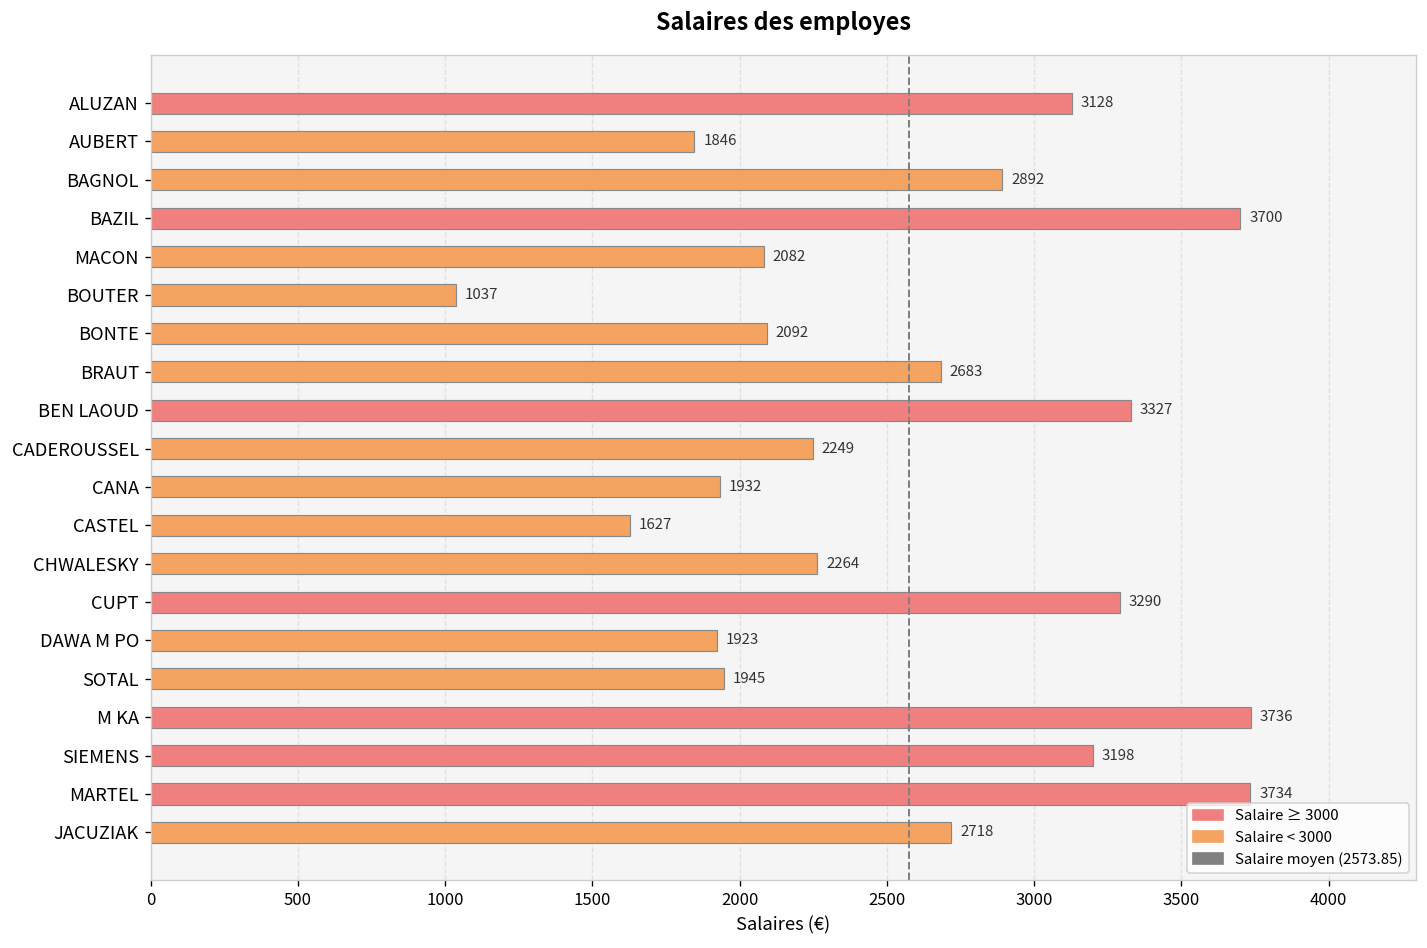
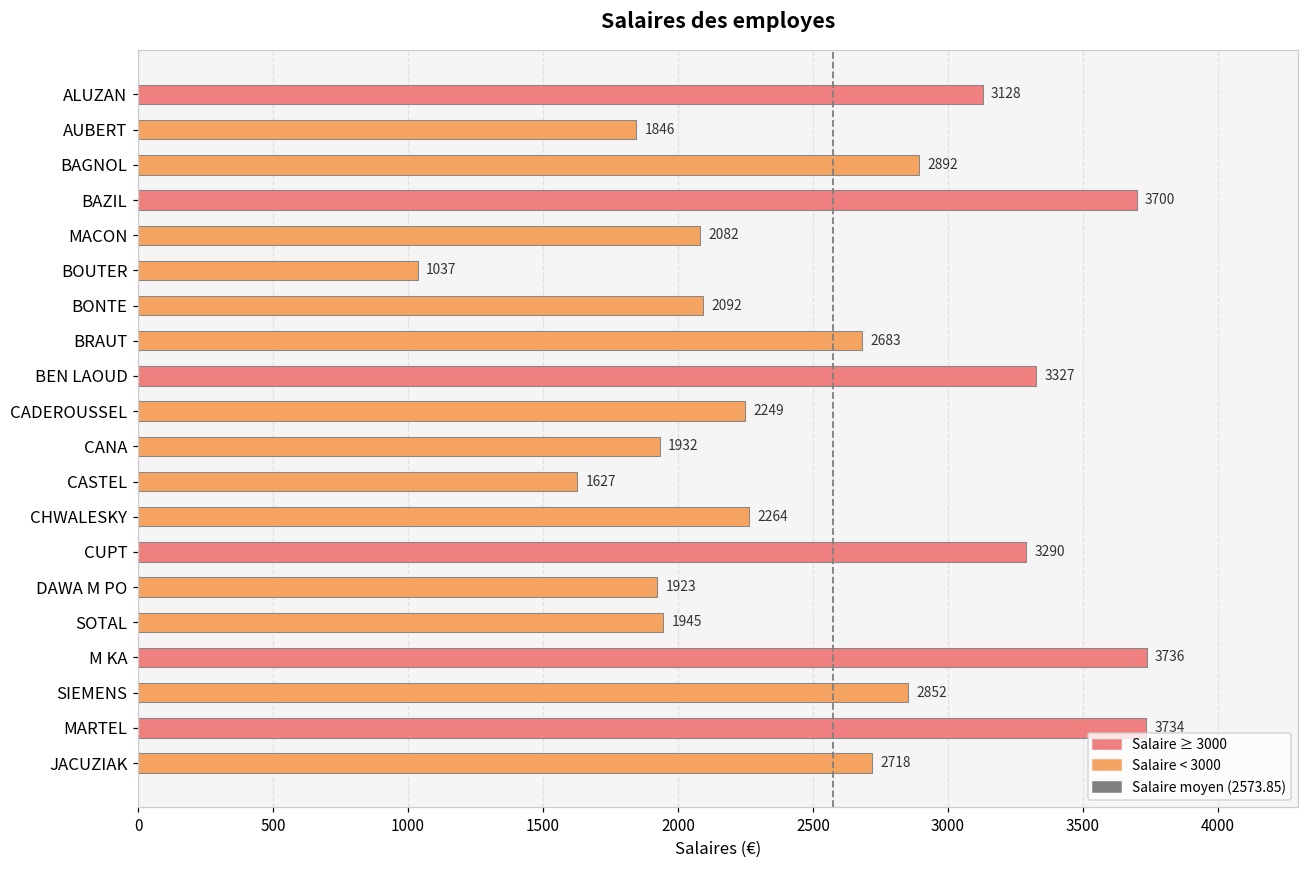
  {
    "ALUZAN": 3128,
    "AUBERT": 1846,
    "BAGNOL": 2892,
    "BAZIL": 3700,
    "MACON": 2082,
    "BOUTER": 1037,
    "BONTE": 2092,
    "BRAUT": 2683,
    "BEN LAOUD": 3327,
    "CADEROUSSEL": 2249,
    "CANA": 1932,
    "CASTEL": 1627,
    "CHWALESKY": 2264,
    "CUPT": 3290,
    "DAWA M PO": 1923,
    "SOTAL": 1945,
    "M KA": 3736,
-   "SIEMENS": 3198,
+   "SIEMENS": 2852,
    "JACUZIAK": 2718
  }
